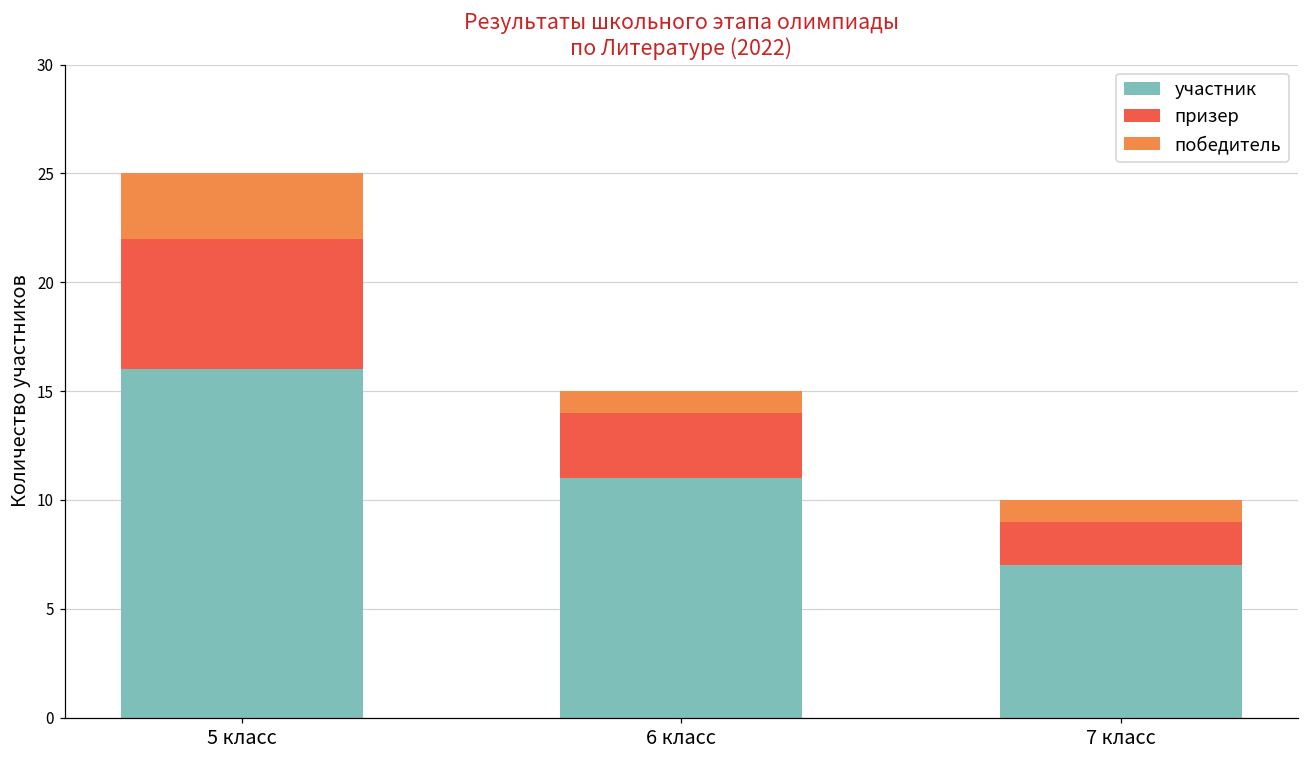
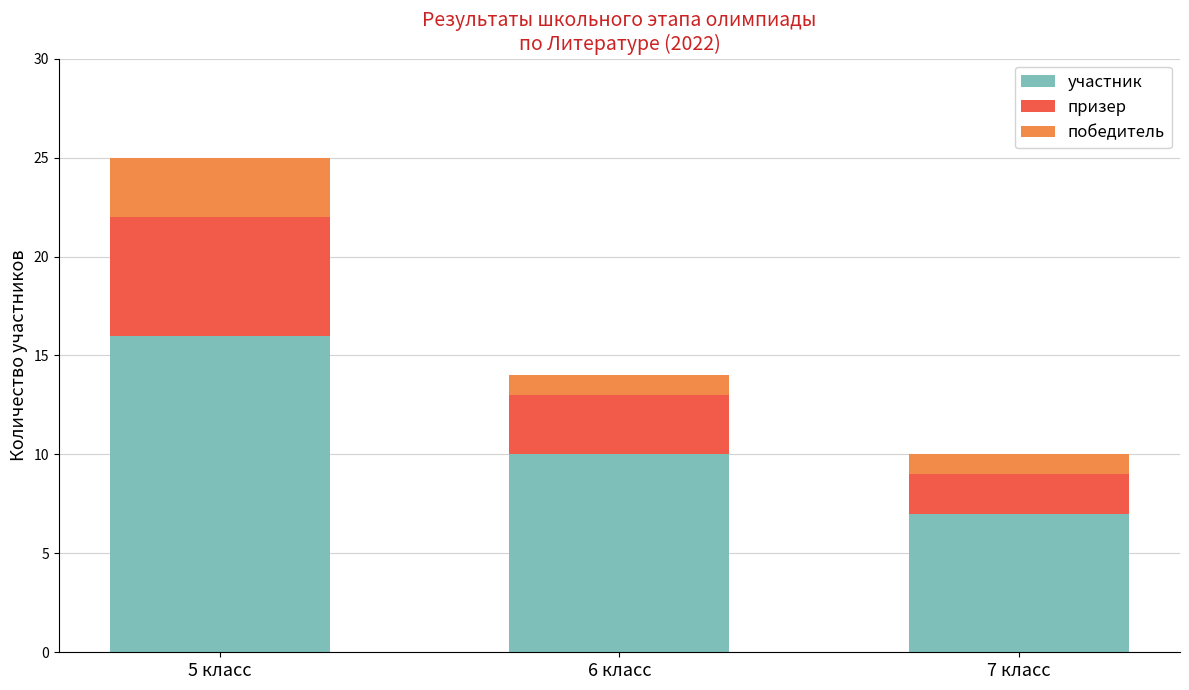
  {
    "участник": {
      "5 класс": 16,
-     "6 класс": 11,
+     "6 класс": 10,
      "7 класс": 7
    }
  }
